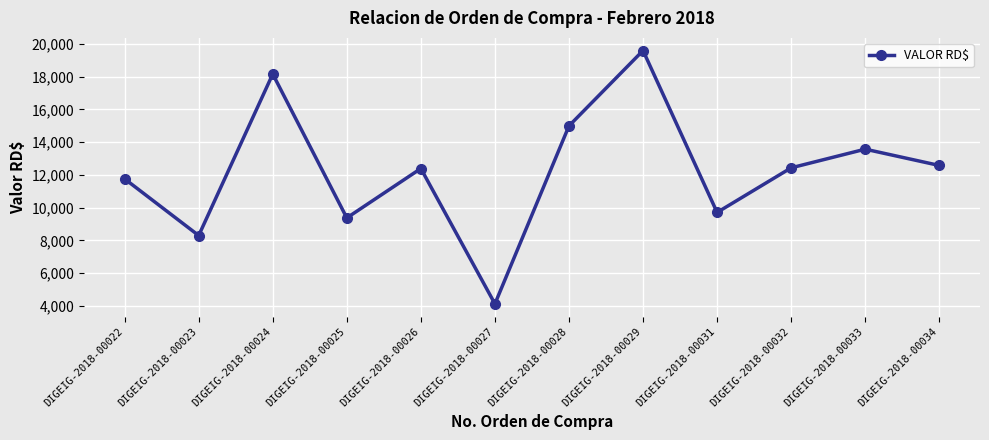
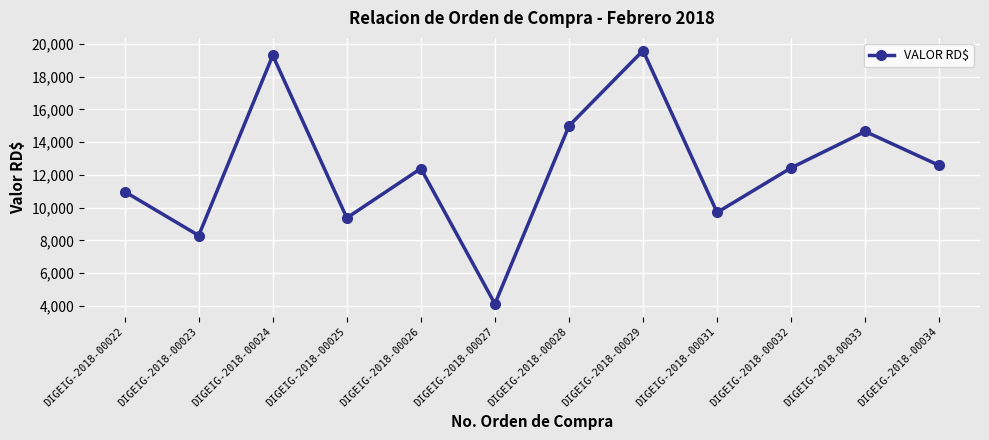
  {
-   "DIGEIG-2018-00022": "11,800",
+   "DIGEIG-2018-00022": "11,000",
    "DIGEIG-2018-00023": "8,300",
-   "DIGEIG-2018-00024": "18,200",
+   "DIGEIG-2018-00024": "19,300",
    "DIGEIG-2018-00025": "9,400",
    "DIGEIG-2018-00026": "12,400",
    "DIGEIG-2018-00027": "4,100",
    "DIGEIG-2018-00028": "15,000",
    "DIGEIG-2018-00029": "19,600",
    "DIGEIG-2018-00031": "9,700",
    "DIGEIG-2018-00032": "12,400",
-   "DIGEIG-2018-00033": "13,600",
+   "DIGEIG-2018-00033": "14,600",
    "DIGEIG-2018-00034": "12,600"
  }
